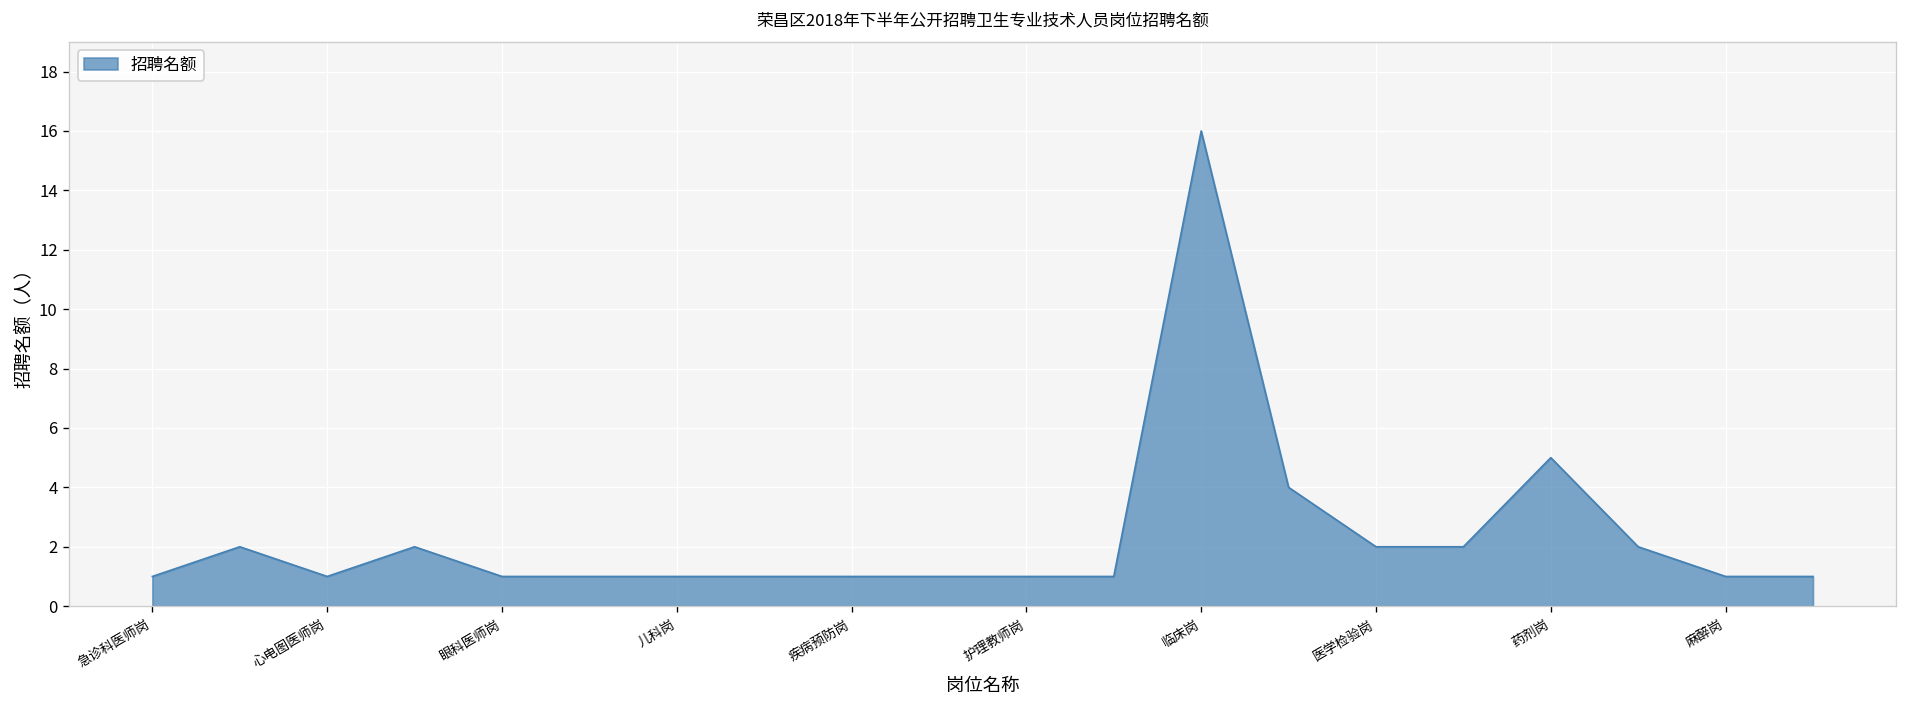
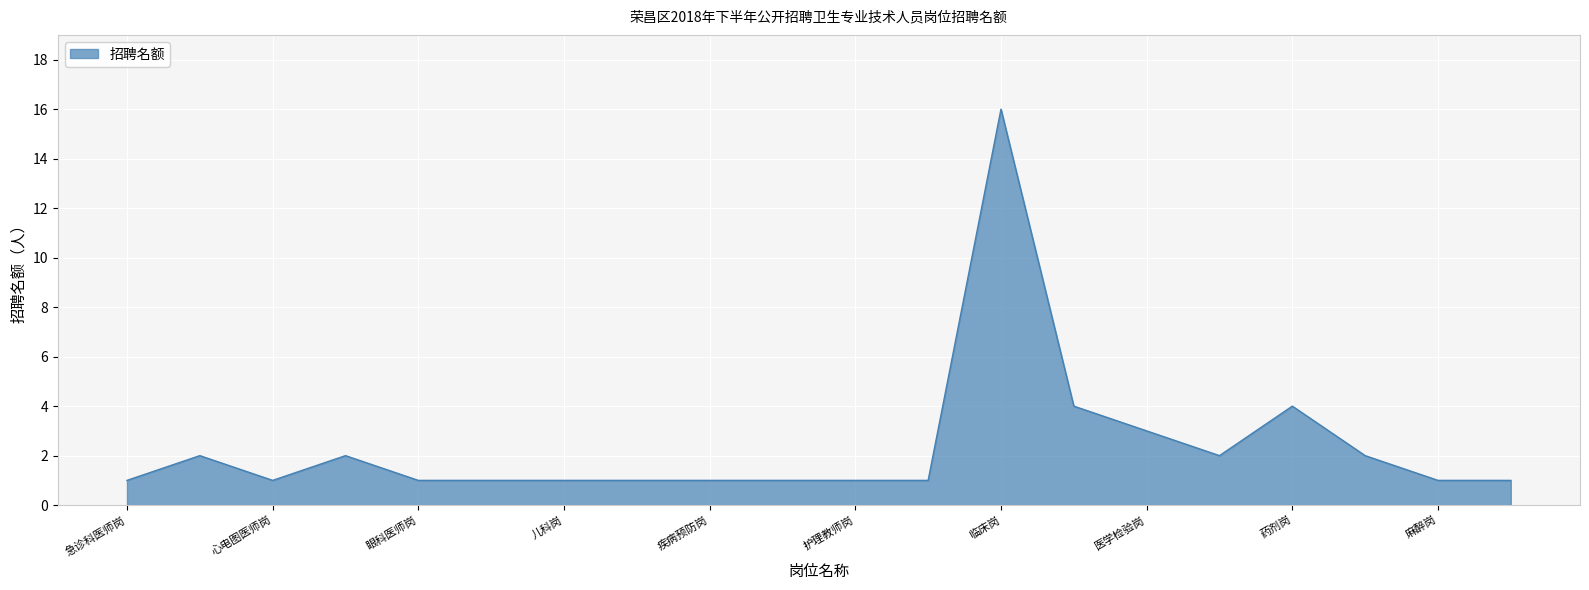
  {
    "急诊科医师岗": 1,
    "心电图医师岗": 1,
    "眼科医师岗": 1,
    "儿科岗": 1,
    "疾病预防岗": 1,
    "护理教师岗": 1,
    "临床岗": 16,
-   "医学检验岗": 2,
-   "药剂岗": 5,
+   "医学检验岗": 3,
+   "药剂岗": 4,
    "麻醉岗": 1
  }
